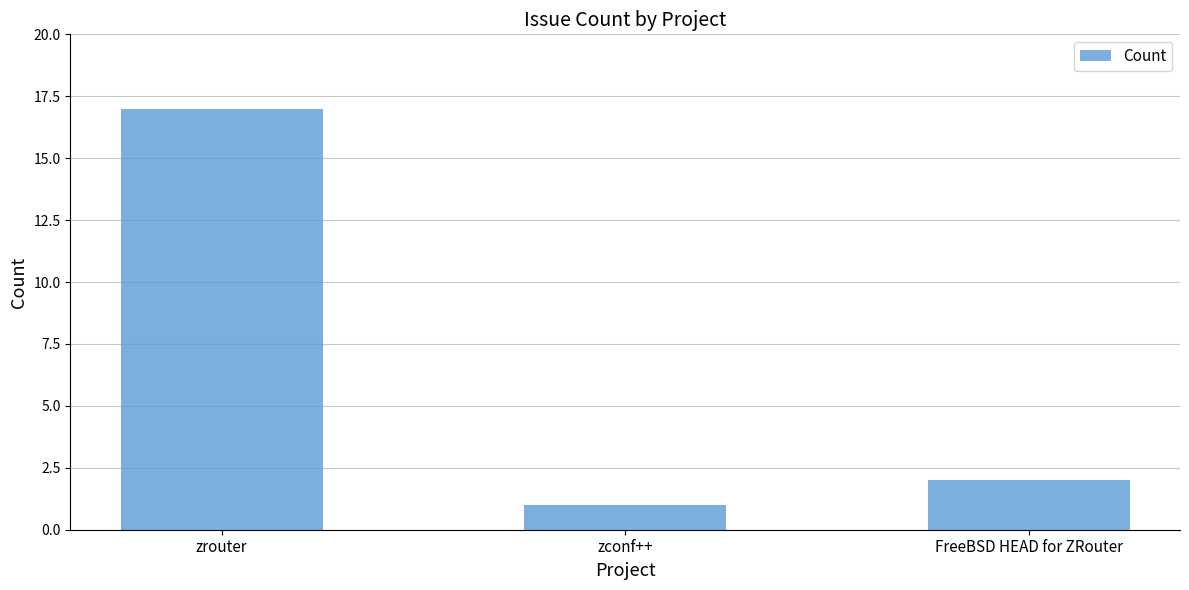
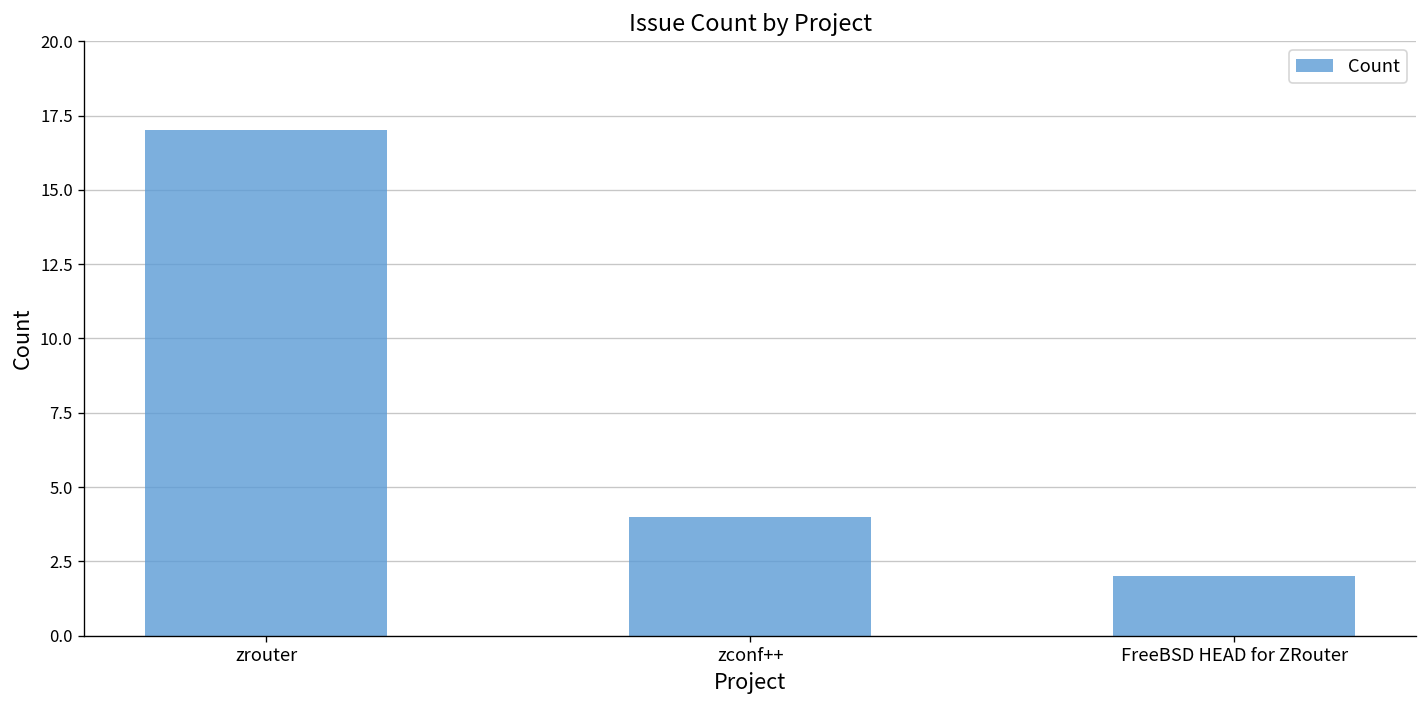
  {
    "zrouter": 17,
-   "zconf++": 1,
+   "zconf++": 4,
    "FreeBSD HEAD for ZRouter": 2
  }
